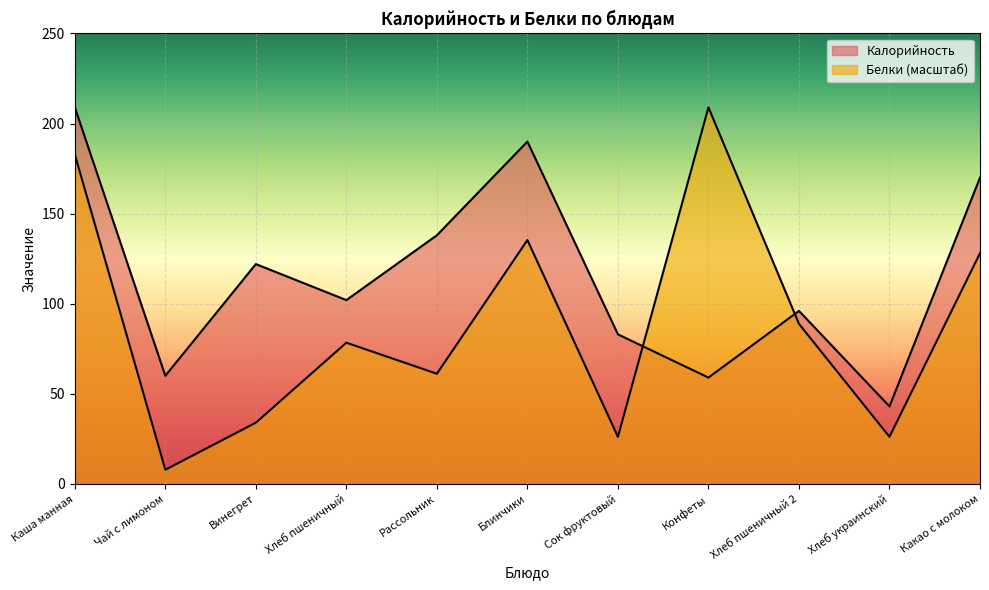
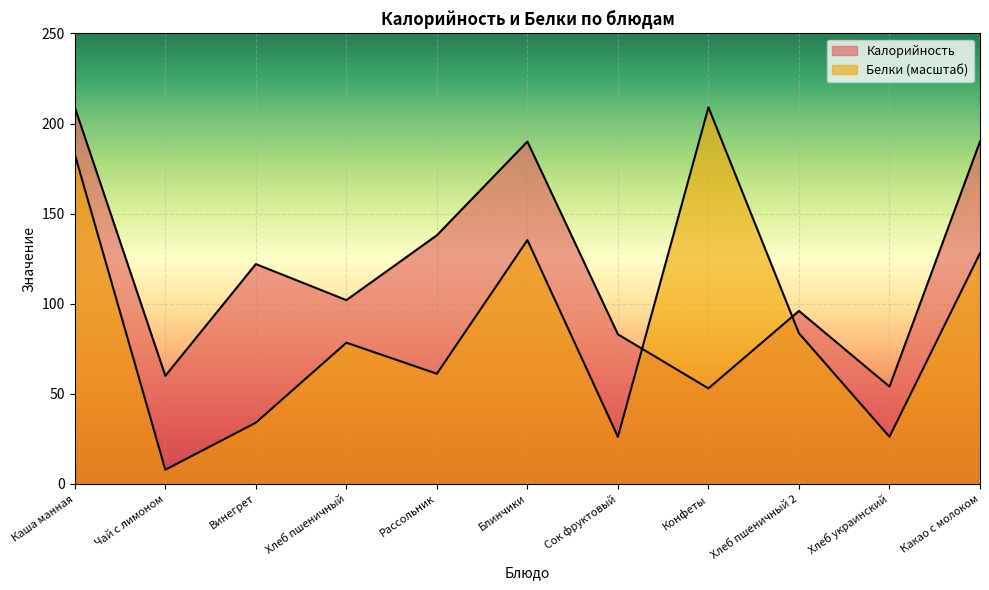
  {
    "Калорийность": {
      "Каша манная": 209,
      "Чай с лимоном": 60,
      "Винегрет": 122,
      "Хлеб пшеничный": 102,
      "Рассольник": 138,
      "Блинчики": 190,
      "Сок фруктовый": 83,
-     "Конфеты": 59,
+     "Конфеты": 53,
      "Хлеб пшеничный 2": 96,
-     "Хлеб украинский": 43,
-     "Какао с молоком": 170
+     "Хлеб украинский": 54,
+     "Какао с молоком": 190
    },
    "Белки (масштаб)": {
      "Каша манная": 183,
      "Чай с лимоном": 8,
      "Винегрет": 34,
      "Хлеб пшеничный": 78,
      "Рассольник": 61,
      "Блинчики": 135,
      "Сок фруктовый": 26,
      "Конфеты": 209,
-     "Хлеб пшеничный 2": 89,
+     "Хлеб пшеничный 2": 84,
      "Хлеб украинский": 26,
      "Какао с молоком": 128
    }
  }
